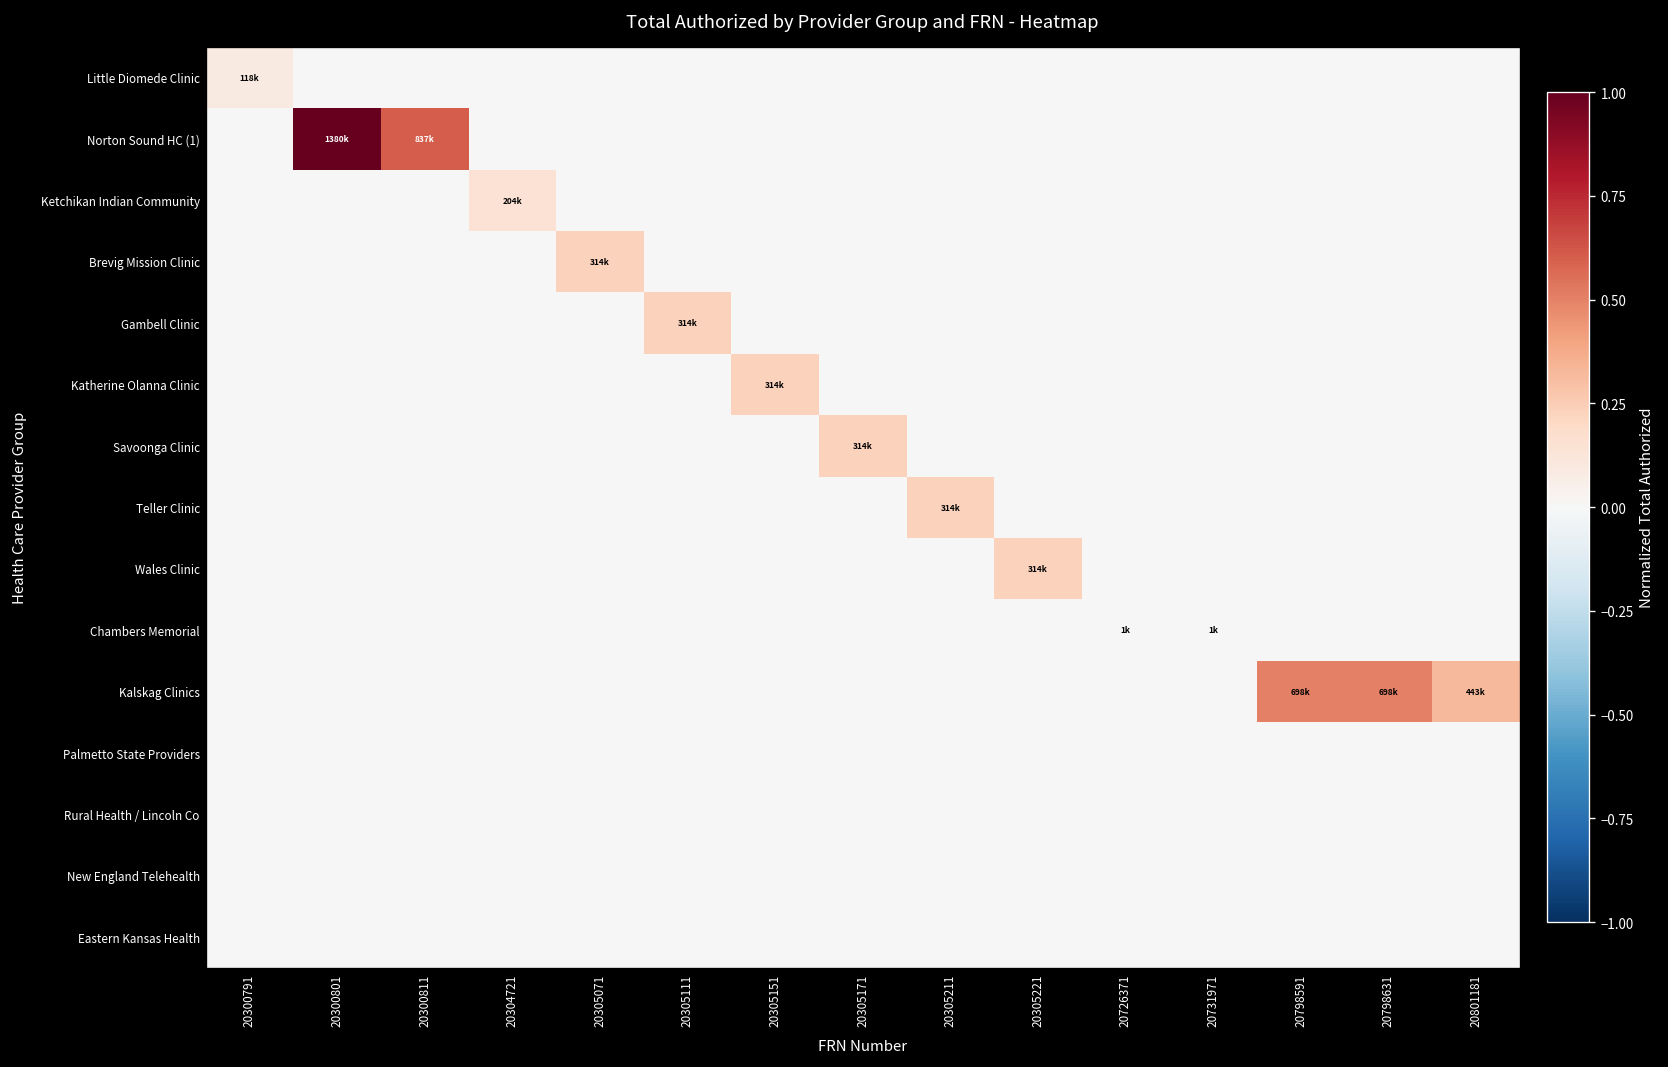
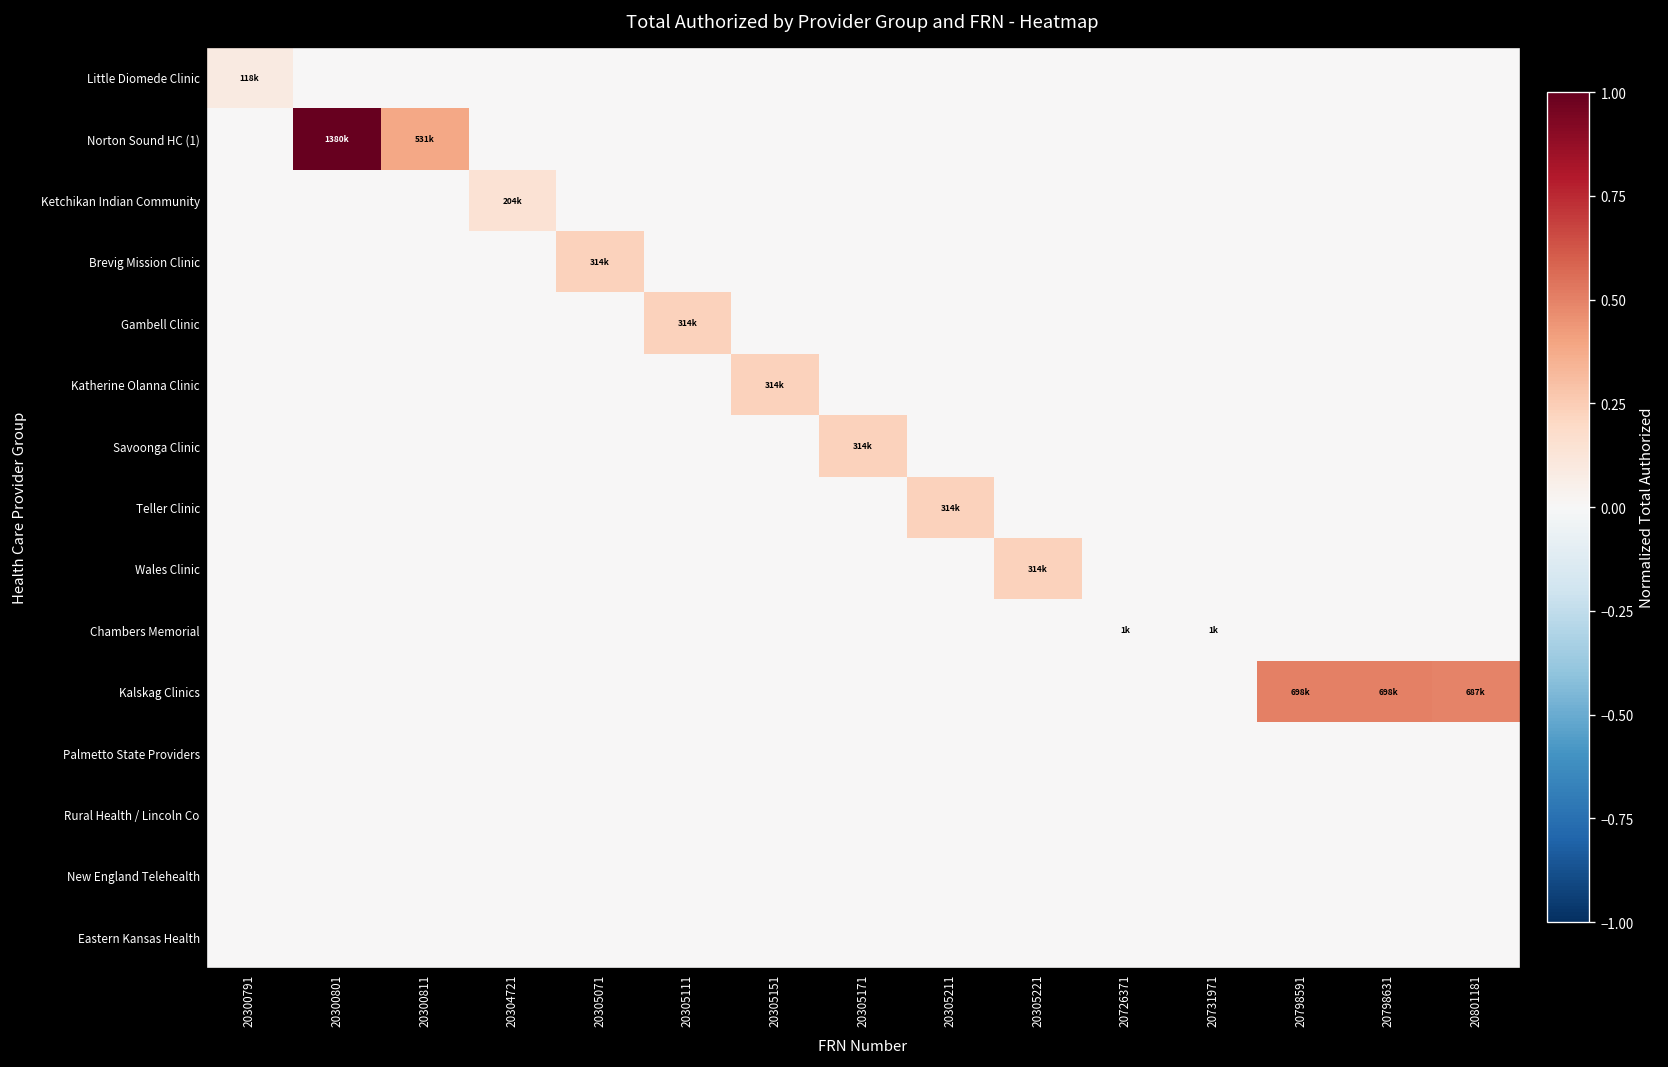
  {
    "Little Diomede Clinic": {
      "20300791": "118k"
    },
    "Norton Sound HC (1)": {
      "20300801": "1380k",
-     "20300811": "837k"
+     "20300811": "531k"
    },
    "Ketchikan Indian Community": {
      "20304721": "204k"
    },
    "Brevig Mission Clinic": {
      "20305071": "314k"
    },
    "Gambell Clinic": {
      "20305111": "314k"
    },
    "Katherine Olanna Clinic": {
      "20305151": "314k"
    },
    "Savoonga Clinic": {
      "20305171": "314k"
    },
    "Teller Clinic": {
      "20305211": "314k"
    },
    "Wales Clinic": {
      "20305221": "314k"
    },
    "Chambers Memorial": {
      "20726371": "1k",
      "20731971": "1k"
    },
    "Kalskag Clinics": {
      "20798591": "698k",
      "20798631": "698k",
-     "20801181": "443k"
+     "20801181": "687k"
    }
  }
